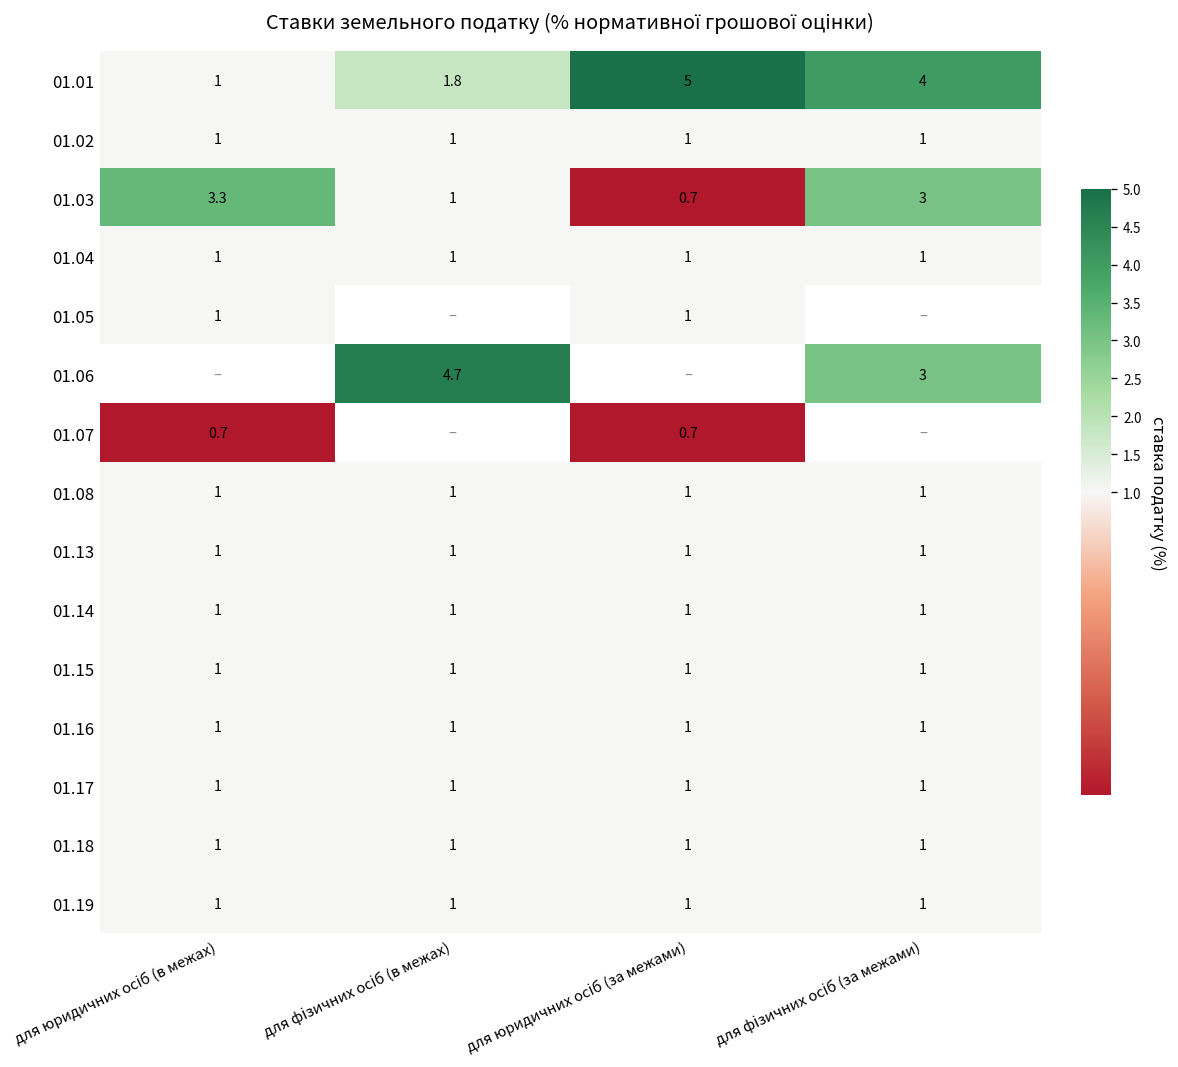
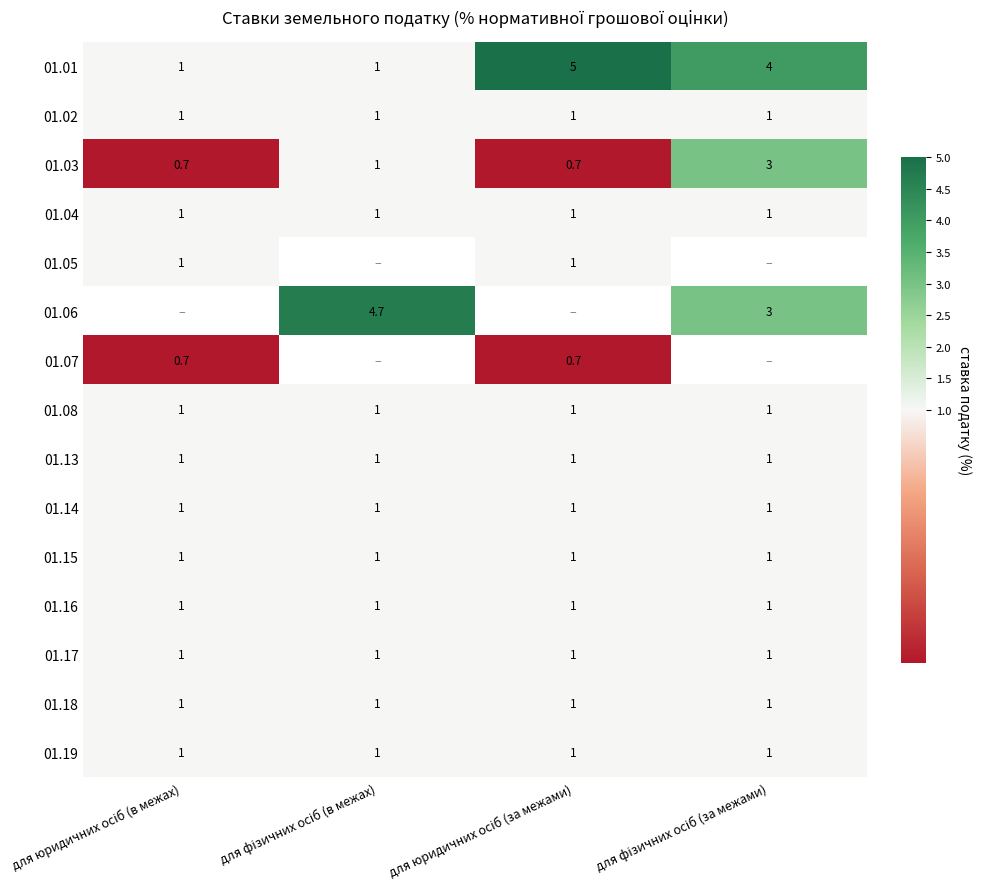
  {
    "01.01": {
      "для юридичних осіб (в межах)": 1,
-     "для фізичних осіб (в межах)": 1.8,
+     "для фізичних осіб (в межах)": 1,
      "для юридичних осіб (за межами)": 5,
      "для фізичних осіб (за межами)": 4
    },
    "01.02": {
      "для юридичних осіб (в межах)": 1,
      "для фізичних осіб (в межах)": 1,
      "для юридичних осіб (за межами)": 1,
      "для фізичних осіб (за межами)": 1
    },
    "01.03": {
-     "для юридичних осіб (в межах)": 3.3,
+     "для юридичних осіб (в межах)": 0.7,
      "для фізичних осіб (в межах)": 1,
      "для юридичних осіб (за межами)": 0.7,
      "для фізичних осіб (за межами)": 3
    },
    "01.04": {
      "для юридичних осіб (в межах)": 1,
      "для фізичних осіб (в межах)": 1,
      "для юридичних осіб (за межами)": 1,
      "для фізичних осіб (за межами)": 1
    },
    "01.05": {
      "для юридичних осіб (в межах)": 1,
      "для юридичних осіб (за межами)": 1
    },
    "01.06": {
      "для фізичних осіб (в межах)": 4.7,
      "для фізичних осіб (за межами)": 3
    },
    "01.07": {
      "для юридичних осіб (в межах)": 0.7,
      "для юридичних осіб (за межами)": 0.7
    },
    "01.08": {
      "для юридичних осіб (в межах)": 1,
      "для фізичних осіб (в межах)": 1,
      "для юридичних осіб (за межами)": 1,
      "для фізичних осіб (за межами)": 1
    },
    "01.13": {
      "для юридичних осіб (в межах)": 1,
      "для фізичних осіб (в межах)": 1,
      "для юридичних осіб (за межами)": 1,
      "для фізичних осіб (за межами)": 1
    },
    "01.14": {
      "для юридичних осіб (в межах)": 1,
      "для фізичних осіб (в межах)": 1,
      "для юридичних осіб (за межами)": 1,
      "для фізичних осіб (за межами)": 1
    },
    "01.15": {
      "для юридичних осіб (в межах)": 1,
      "для фізичних осіб (в межах)": 1,
      "для юридичних осіб (за межами)": 1,
      "для фізичних осіб (за межами)": 1
    },
    "01.16": {
      "для юридичних осіб (в межах)": 1,
      "для фізичних осіб (в межах)": 1,
      "для юридичних осіб (за межами)": 1,
      "для фізичних осіб (за межами)": 1
    },
    "01.17": {
      "для юридичних осіб (в межах)": 1,
      "для фізичних осіб (в межах)": 1,
      "для юридичних осіб (за межами)": 1,
      "для фізичних осіб (за межами)": 1
    },
    "01.18": {
      "для юридичних осіб (в межах)": 1,
      "для фізичних осіб (в межах)": 1,
      "для юридичних осіб (за межами)": 1,
      "для фізичних осіб (за межами)": 1
    },
    "01.19": {
      "для юридичних осіб (в межах)": 1,
      "для фізичних осіб (в межах)": 1,
      "для юридичних осіб (за межами)": 1,
      "для фізичних осіб (за межами)": 1
    }
  }
